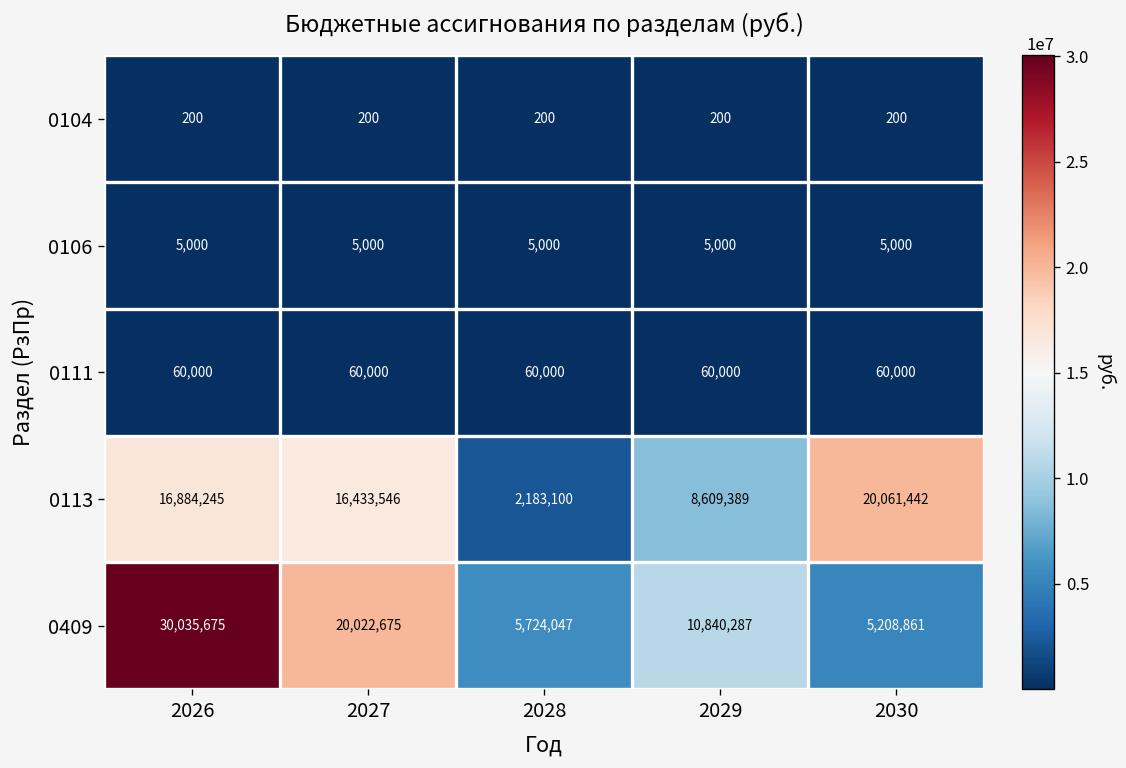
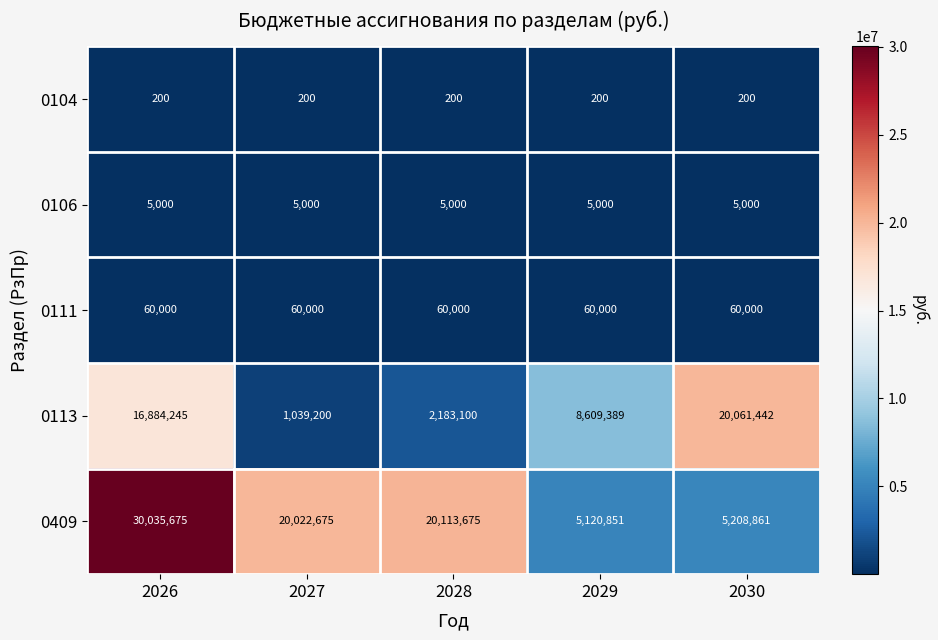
  {
    "0104": {
      "2026": "200",
      "2027": "200",
      "2028": "200",
      "2029": "200",
      "2030": "200"
    },
    "0106": {
      "2026": "5,000",
      "2027": "5,000",
      "2028": "5,000",
      "2029": "5,000",
      "2030": "5,000"
    },
    "0111": {
      "2026": "60,000",
      "2027": "60,000",
      "2028": "60,000",
      "2029": "60,000",
      "2030": "60,000"
    },
    "0113": {
      "2026": "16,884,245",
-     "2027": "16,433,546",
+     "2027": "1,039,200",
      "2028": "2,183,100",
      "2029": "8,609,389",
      "2030": "20,061,442"
    },
    "0409": {
      "2026": "30,035,675",
      "2027": "20,022,675",
-     "2028": "5,724,047",
-     "2029": "10,840,287",
+     "2028": "20,113,675",
+     "2029": "5,120,851",
      "2030": "5,208,861"
    }
  }
